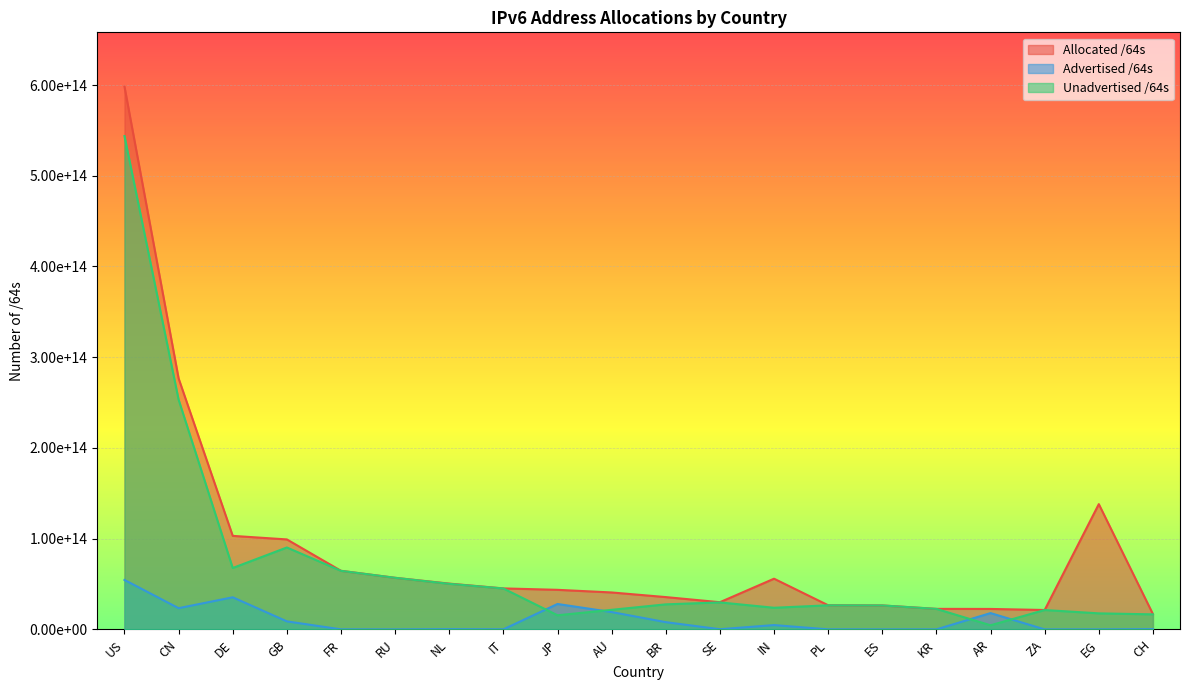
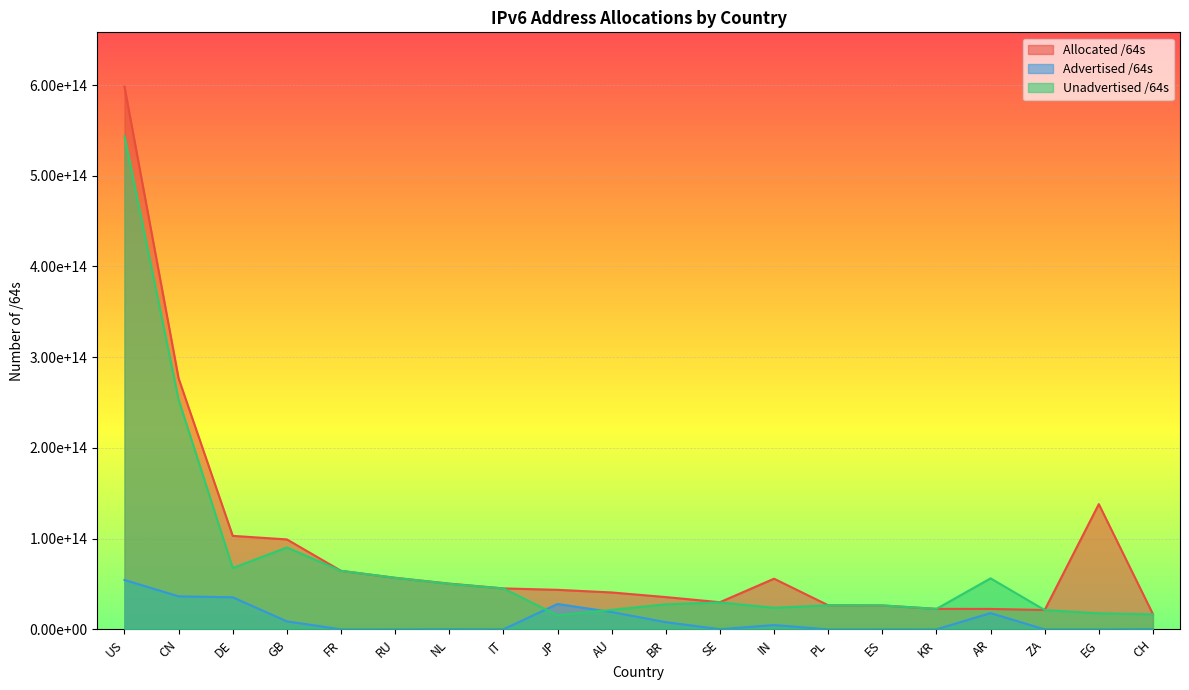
  {
    "Allocated /64s": {
      "US": 600000000000000,
      "CN": 280000000000000,
      "DE": 100000000000000,
      "GB": 100000000000000,
      "JP": 40000000000000,
      "AU": 40000000000000,
      "BR": 40000000000000,
      "IN": 60000000000000,
      "AR": 20000000000000,
      "EG": 140000000000000
    },
    "Advertised /64s": {
      "US": 50000000000000,
-     "CN": 20000000000000,
+     "CN": 40000000000000,
      "DE": 40000000000000,
      "GB": 10000000000000,
      "FR": 0,
      "RU": 0,
      "NL": 0,
      "IT": 0,
      "JP": 30000000000000,
      "BR": 10000000000000,
      "SE": 0,
      "IN": 0,
      "PL": 0,
      "ES": 0,
      "KR": 0,
      "AR": 20000000000000,
      "ZA": 0,
      "EG": 0,
      "CH": 0
    },
    "Unadvertised /64s": {
      "US": 540000000000000,
      "CN": 250000000000000,
      "DE": 70000000000000,
      "GB": 90000000000000,
      "JP": 20000000000000,
      "BR": 30000000000000,
      "IN": 20000000000000,
-     "AR": 0,
+     "AR": 60000000000000,
      "EG": 20000000000000
    }
  }
